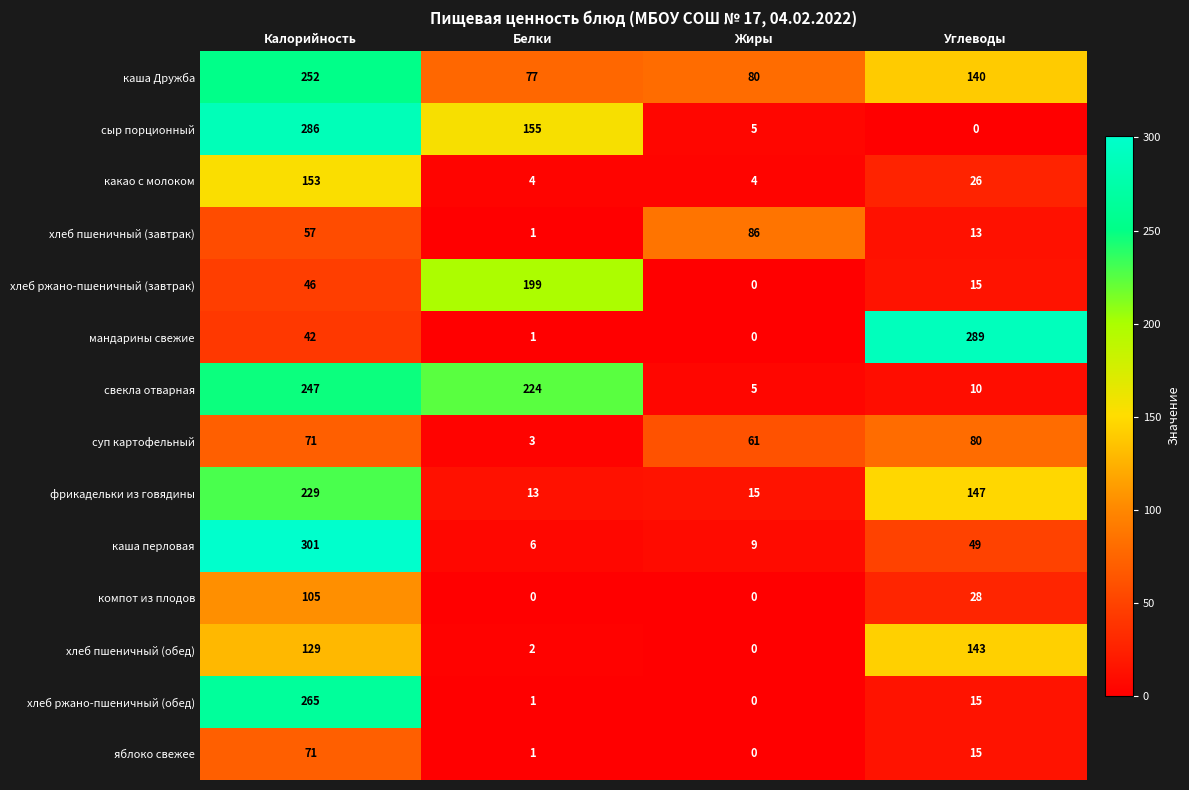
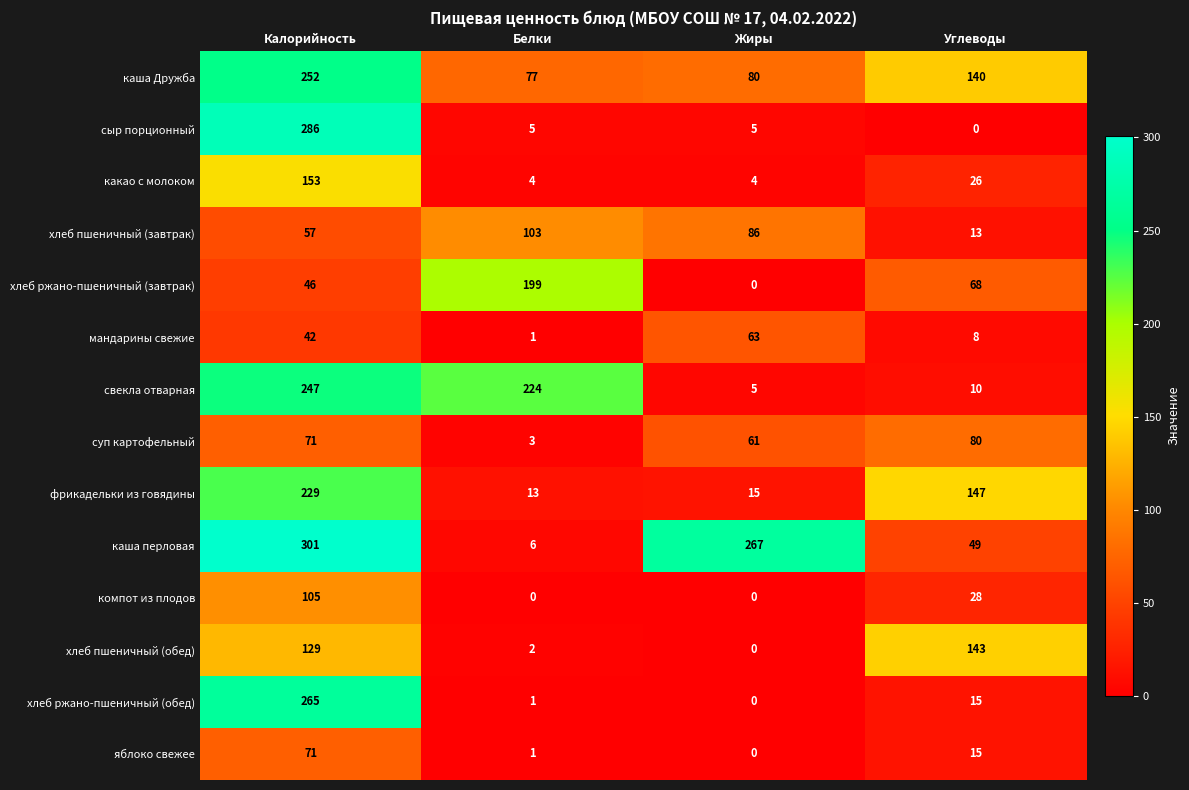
  {
    "каша Дружба": {
      "Калорийность": 252,
      "Белки": 77,
      "Жиры": 80,
      "Углеводы": 140
    },
    "сыр порционный": {
      "Калорийность": 286,
-     "Белки": 155,
+     "Белки": 5,
      "Жиры": 5,
      "Углеводы": 0
    },
    "какао с молоком": {
      "Калорийность": 153,
      "Белки": 4,
      "Жиры": 4,
      "Углеводы": 26
    },
    "хлеб пшеничный (завтрак)": {
      "Калорийность": 57,
-     "Белки": 1,
+     "Белки": 103,
      "Жиры": 86,
      "Углеводы": 13
    },
    "хлеб ржано-пшеничный (завтрак)": {
      "Калорийность": 46,
      "Белки": 199,
      "Жиры": 0,
-     "Углеводы": 15
+     "Углеводы": 68
    },
    "мандарины свежие": {
      "Калорийность": 42,
      "Белки": 1,
-     "Жиры": 0,
-     "Углеводы": 289
+     "Жиры": 63,
+     "Углеводы": 8
    },
    "свекла отварная": {
      "Калорийность": 247,
      "Белки": 224,
      "Жиры": 5,
      "Углеводы": 10
    },
    "суп картофельный": {
      "Калорийность": 71,
      "Белки": 3,
      "Жиры": 61,
      "Углеводы": 80
    },
    "фрикадельки из говядины": {
      "Калорийность": 229,
      "Белки": 13,
      "Жиры": 15,
      "Углеводы": 147
    },
    "каша перловая": {
      "Калорийность": 301,
      "Белки": 6,
-     "Жиры": 9,
+     "Жиры": 267,
      "Углеводы": 49
    },
    "компот из плодов": {
      "Калорийность": 105,
      "Белки": 0,
      "Жиры": 0,
      "Углеводы": 28
    },
    "хлеб пшеничный (обед)": {
      "Калорийность": 129,
      "Белки": 2,
      "Жиры": 0,
      "Углеводы": 143
    },
    "хлеб ржано-пшеничный (обед)": {
      "Калорийность": 265,
      "Белки": 1,
      "Жиры": 0,
      "Углеводы": 15
    },
    "яблоко свежее": {
      "Калорийность": 71,
      "Белки": 1,
      "Жиры": 0,
      "Углеводы": 15
    }
  }
